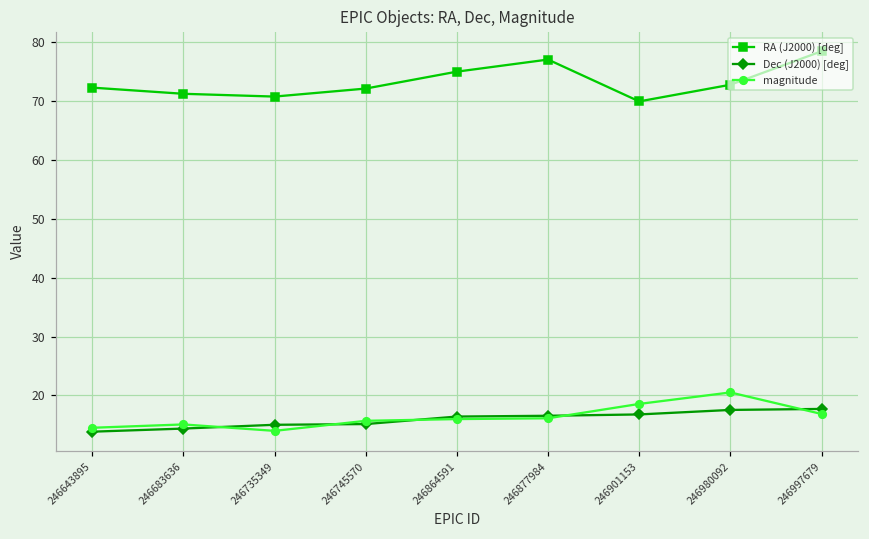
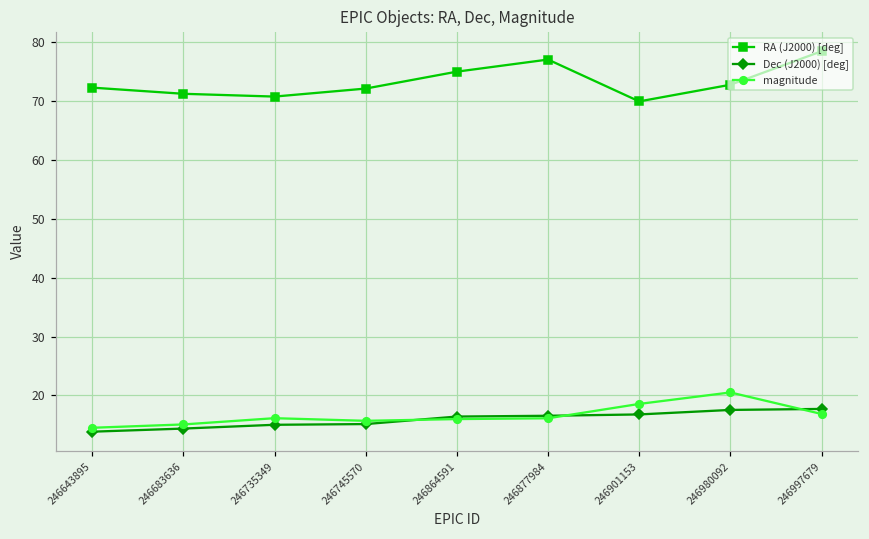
  {
    "magnitude": {
      "246643895": 14,
      "246683636": 15,
-     "246735349": 14,
+     "246735349": 16,
      "246745570": 16,
      "246901153": 19,
      "246980092": 21,
      "246997679": 17
    }
  }
